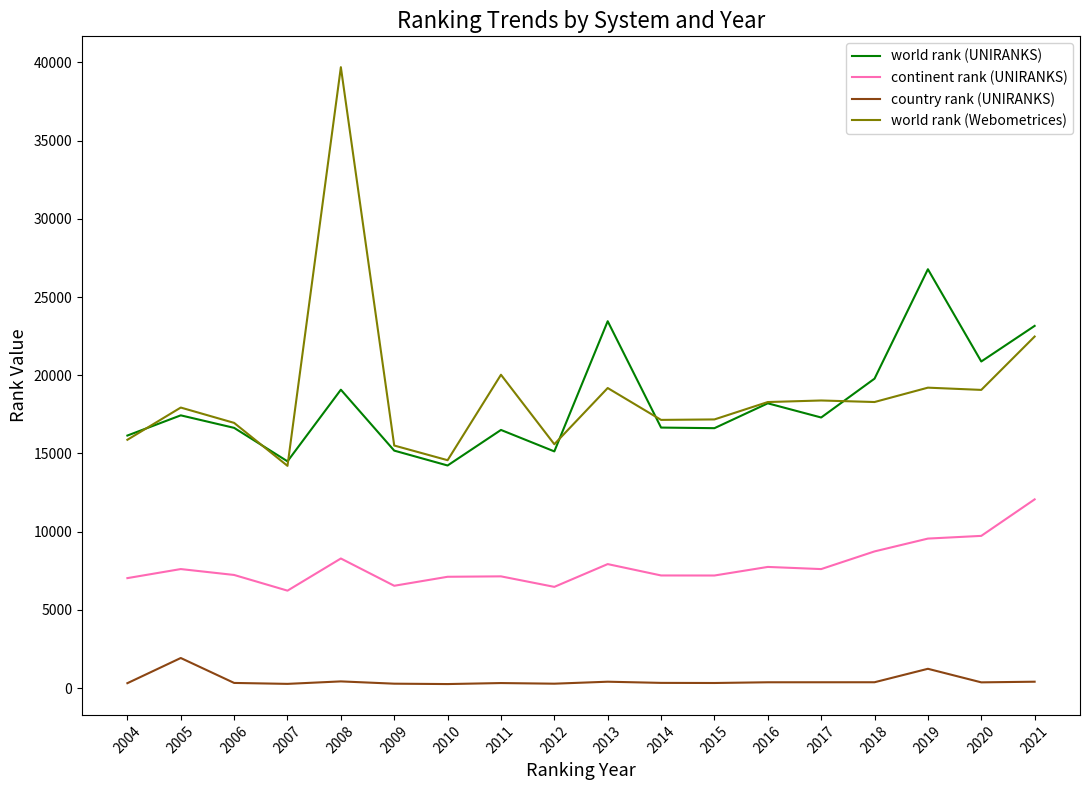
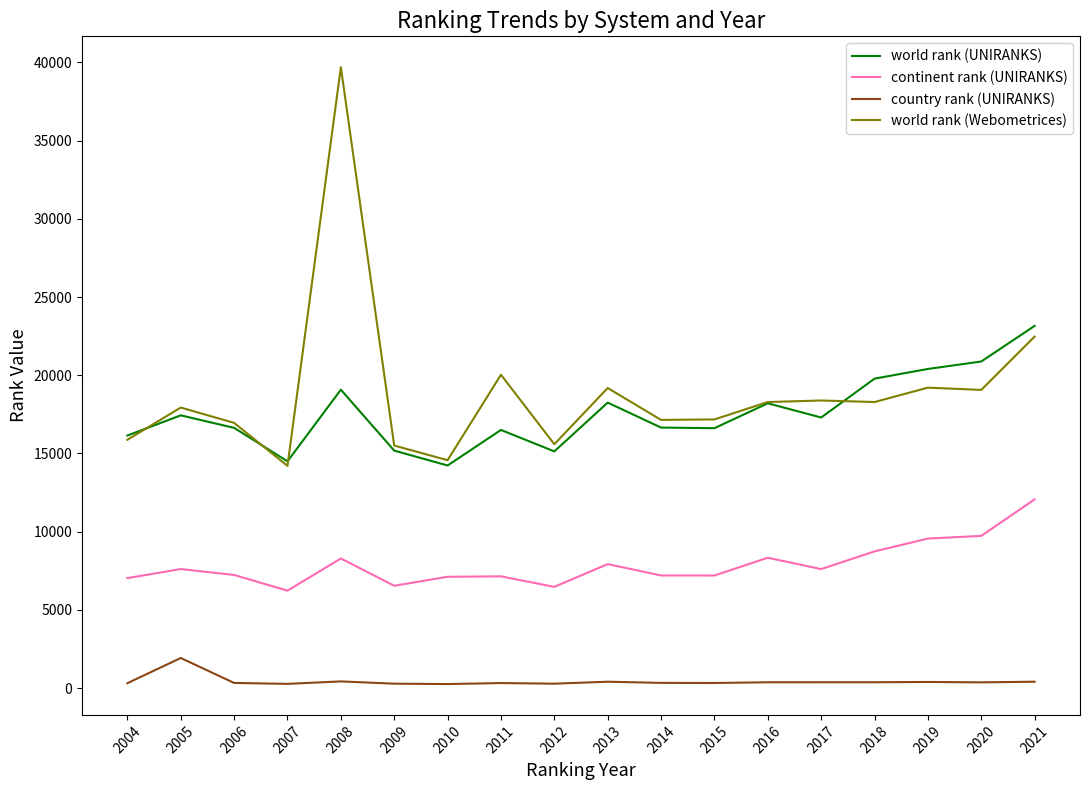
  {
    "world rank (UNIRANKS)": {
      "2004": 16100,
      "2005": 17400,
      "2006": 16600,
      "2007": 14500,
      "2008": 19100,
      "2009": 15200,
      "2010": 14200,
      "2011": 16500,
      "2012": 15100,
-     "2013": 23500,
+     "2013": 18200,
      "2014": 16700,
      "2015": 16600,
      "2017": 17300,
      "2018": 19800,
-     "2019": 26800,
+     "2019": 20400,
      "2020": 20900,
      "2021": 23200
    },
    "continent rank (UNIRANKS)": {
      "2004": 7000,
      "2005": 7600,
      "2006": 7200,
      "2007": 6200,
      "2008": 8300,
      "2009": 6500,
      "2010": 7100,
      "2011": 7100,
      "2012": 6500,
      "2013": 7900,
      "2014": 7200,
      "2015": 7200,
-     "2016": 7700,
+     "2016": 8300,
      "2017": 7600,
      "2018": 8700,
      "2019": 9600,
      "2020": 9700,
      "2021": 12100
    },
    "country rank (UNIRANKS)": {
      "2004": 300,
      "2005": 1900,
      "2006": 300,
      "2007": 300,
      "2008": 400,
      "2009": 300,
      "2010": 300,
      "2011": 300,
      "2012": 300,
      "2013": 400,
      "2014": 300,
      "2015": 300,
      "2016": 400,
      "2017": 400,
      "2018": 400,
-     "2019": 1200,
+     "2019": 400,
      "2020": 400,
      "2021": 400
    },
    "world rank (Webometrices)": {
      "2004": 15900,
      "2005": 17900,
      "2006": 17000,
      "2007": 14200,
      "2008": 39700,
      "2009": 15500,
      "2010": 14600,
      "2011": 20000,
      "2012": 15600,
      "2013": 19200,
      "2014": 17100,
      "2015": 17200,
      "2017": 18400,
      "2018": 18300,
      "2019": 19200,
      "2020": 19100,
      "2021": 22500
    }
  }
